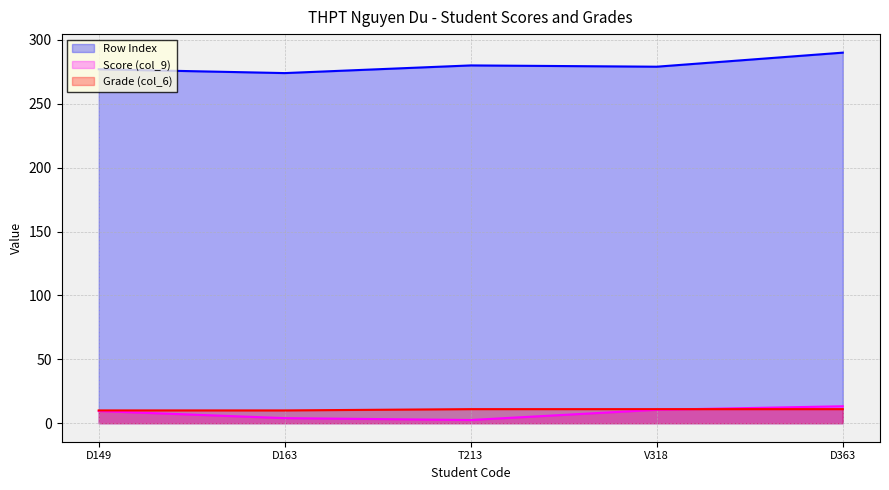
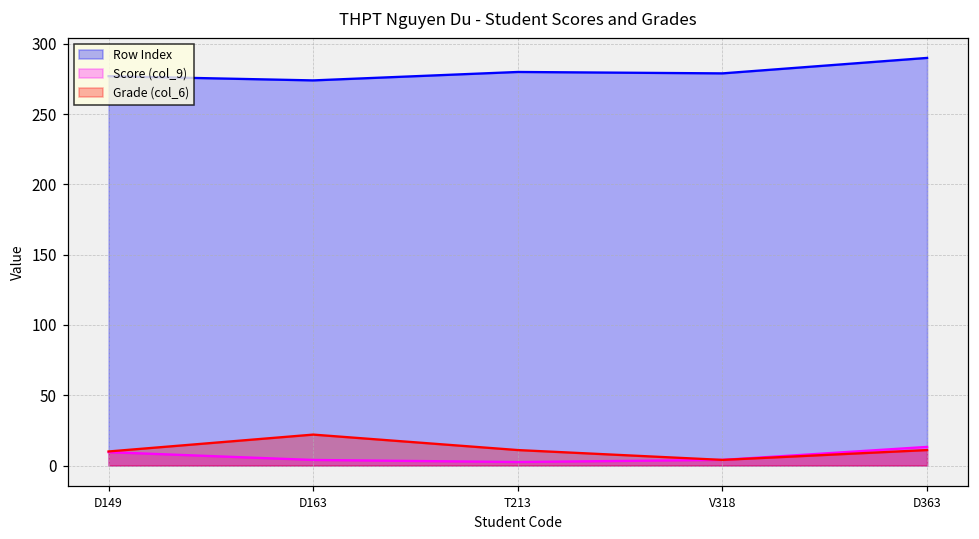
  {
    "Row Index": {
      "D163": 274,
      "T213": 280,
      "V318": 279,
      "D363": 290
    },
    "Score (col_9)": {
      "D163": 4,
      "T213": 3,
-     "V318": 11,
+     "V318": 4,
      "D363": 13
    },
    "Grade (col_6)": {
-     "D163": 10,
+     "D163": 22,
      "T213": 11,
-     "V318": 11,
+     "V318": 4,
      "D363": 11
    }
  }
